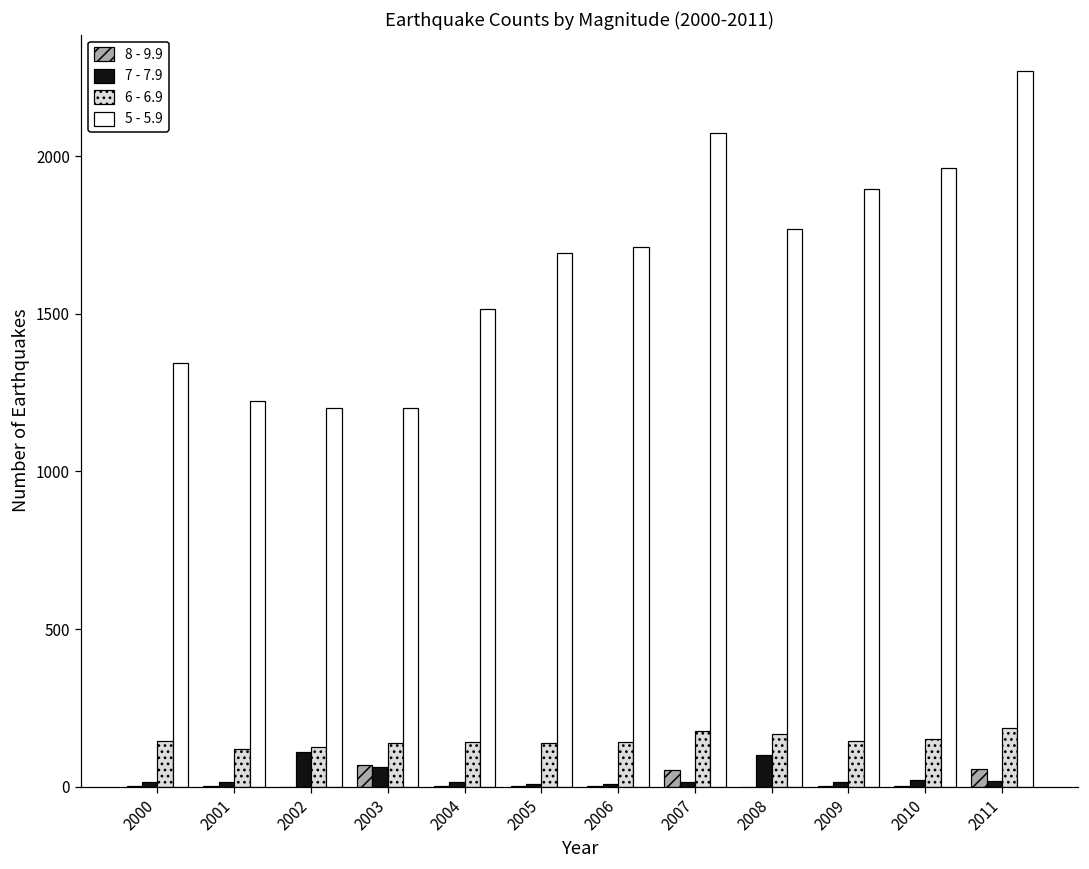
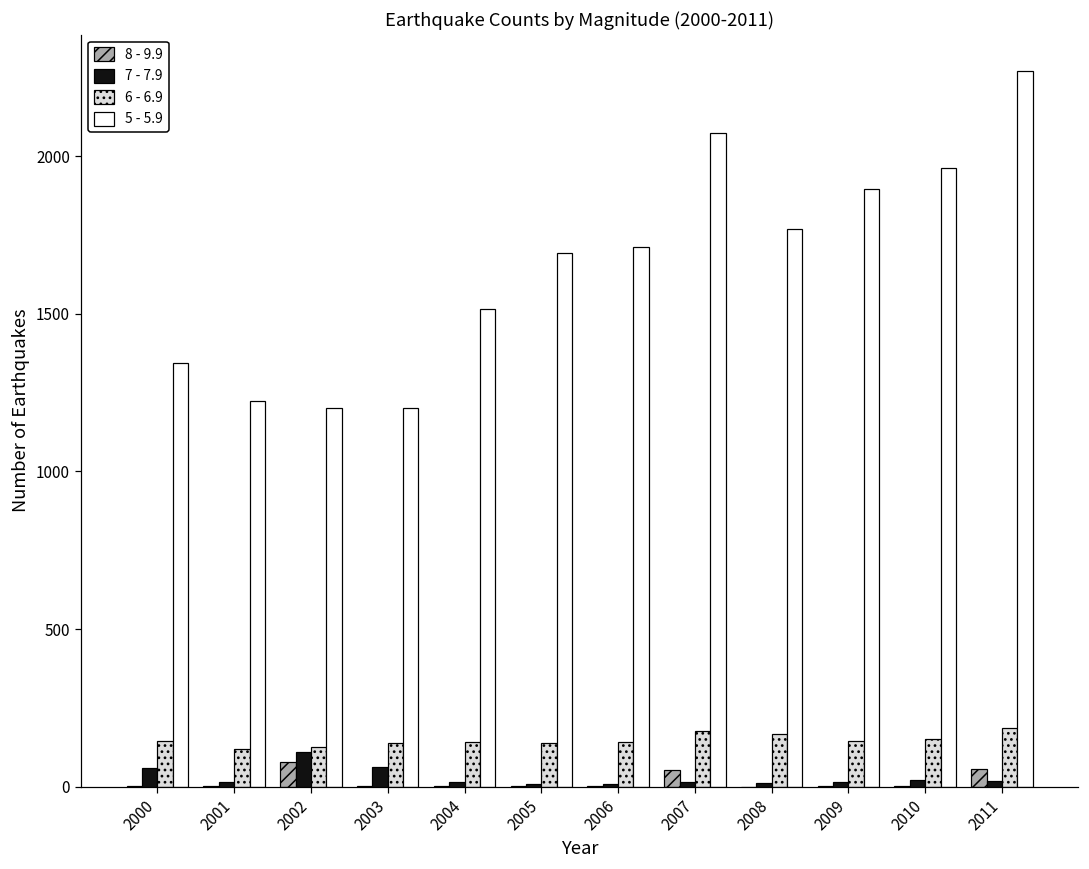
  {
    "8 - 9.9": {
-     "2002": 0,
-     "2003": 70,
+     "2002": 80,
+     "2003": 0,
      "2007": 50,
      "2008": 0,
      "2011": 60
    },
    "7 - 7.9": {
-     "2000": 10,
+     "2000": 60,
      "2001": 20,
      "2002": 110,
      "2003": 60,
      "2004": 10,
      "2005": 10,
      "2006": 10,
      "2007": 10,
-     "2008": 100,
+     "2008": 10,
      "2009": 20,
      "2010": 20,
      "2011": 20
    }
  }
